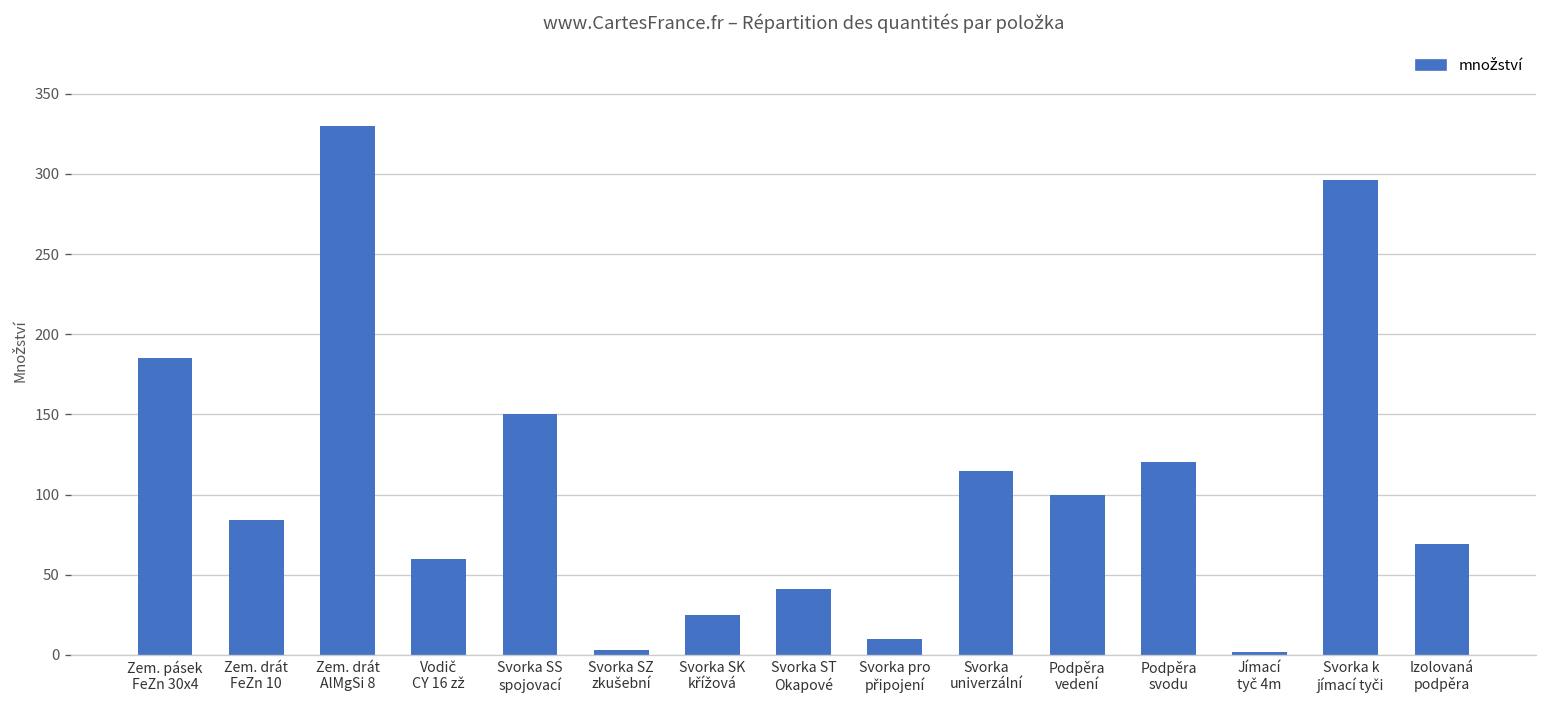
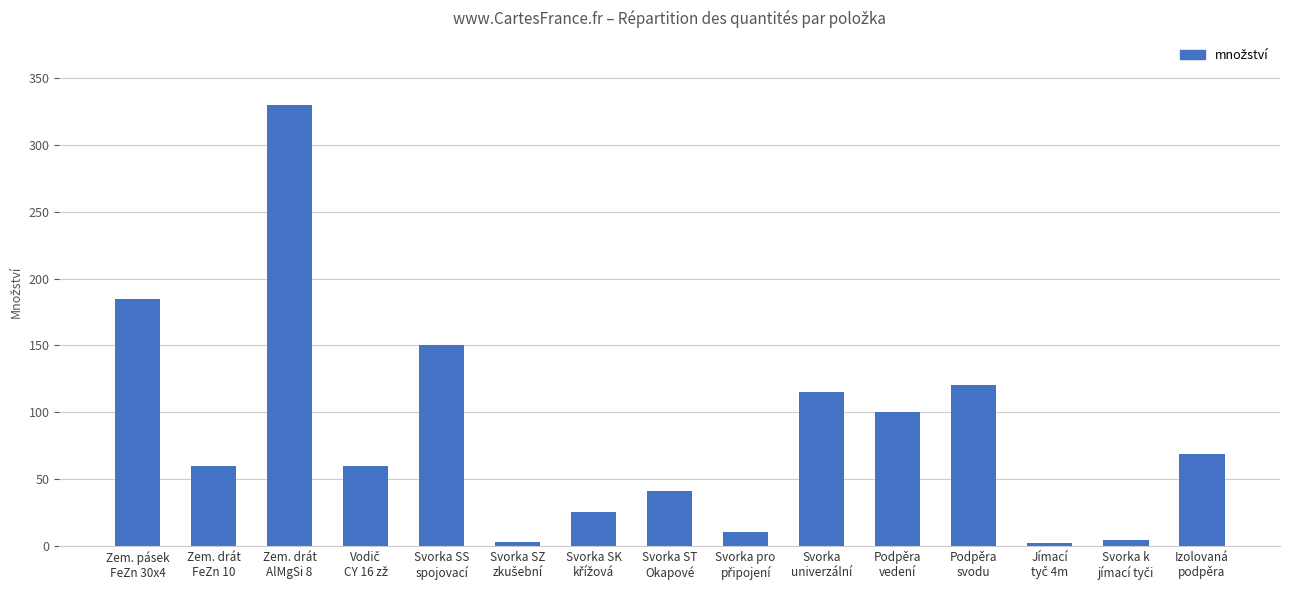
  {
    "Zem. pásek FeZn 30x4": 185,
-   "Zem. drát FeZn 10": 84,
+   "Zem. drát FeZn 10": 60,
    "Zem. drát AlMgSi 8": 330,
    "Vodič CY 16 zž": 60,
    "Svorka SS spojovací": 150,
    "Svorka SZ zkušební": 3,
    "Svorka SK křížová": 25,
    "Svorka ST Okapové": 41,
    "Svorka pro připojení": 10,
    "Svorka univerzální": 115,
    "Podpěra vedení": 100,
    "Podpěra svodu": 120,
    "Jímací tyč 4m": 2,
-   "Svorka k jímací tyči": 296,
+   "Svorka k jímací tyči": 4,
    "Izolovaná podpěra": 69
  }
